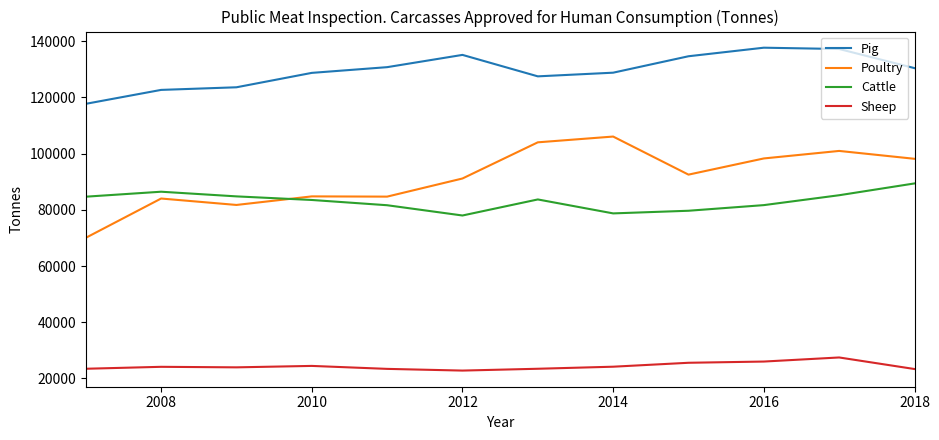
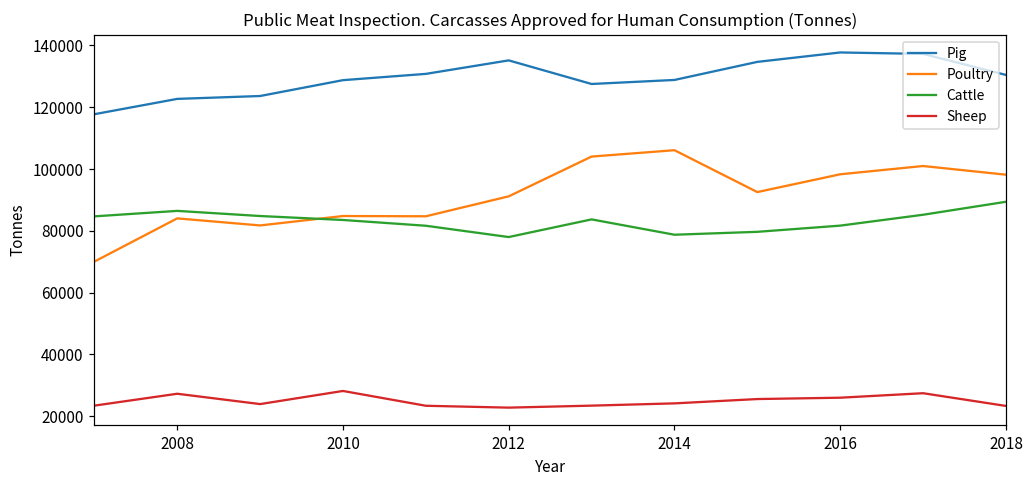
  {
    "Pig": {
      "2008": 123000,
      "2010": 129000,
      "2012": 135000,
      "2014": 129000,
      "2016": 138000,
      "2018": 130000
    },
    "Poultry": {
      "2008": 84000,
      "2010": 85000,
      "2012": 91000,
      "2014": 106000,
      "2016": 98000,
      "2018": 98000
    },
    "Cattle": {
      "2008": 86000,
      "2010": 84000,
      "2012": 78000,
      "2014": 79000,
      "2016": 82000,
      "2018": 89000
    },
    "Sheep": {
-     "2008": 24000,
-     "2010": 24000,
+     "2008": 27000,
+     "2010": 28000,
      "2012": 23000,
      "2014": 24000,
      "2016": 26000,
      "2018": 23000
    }
  }
